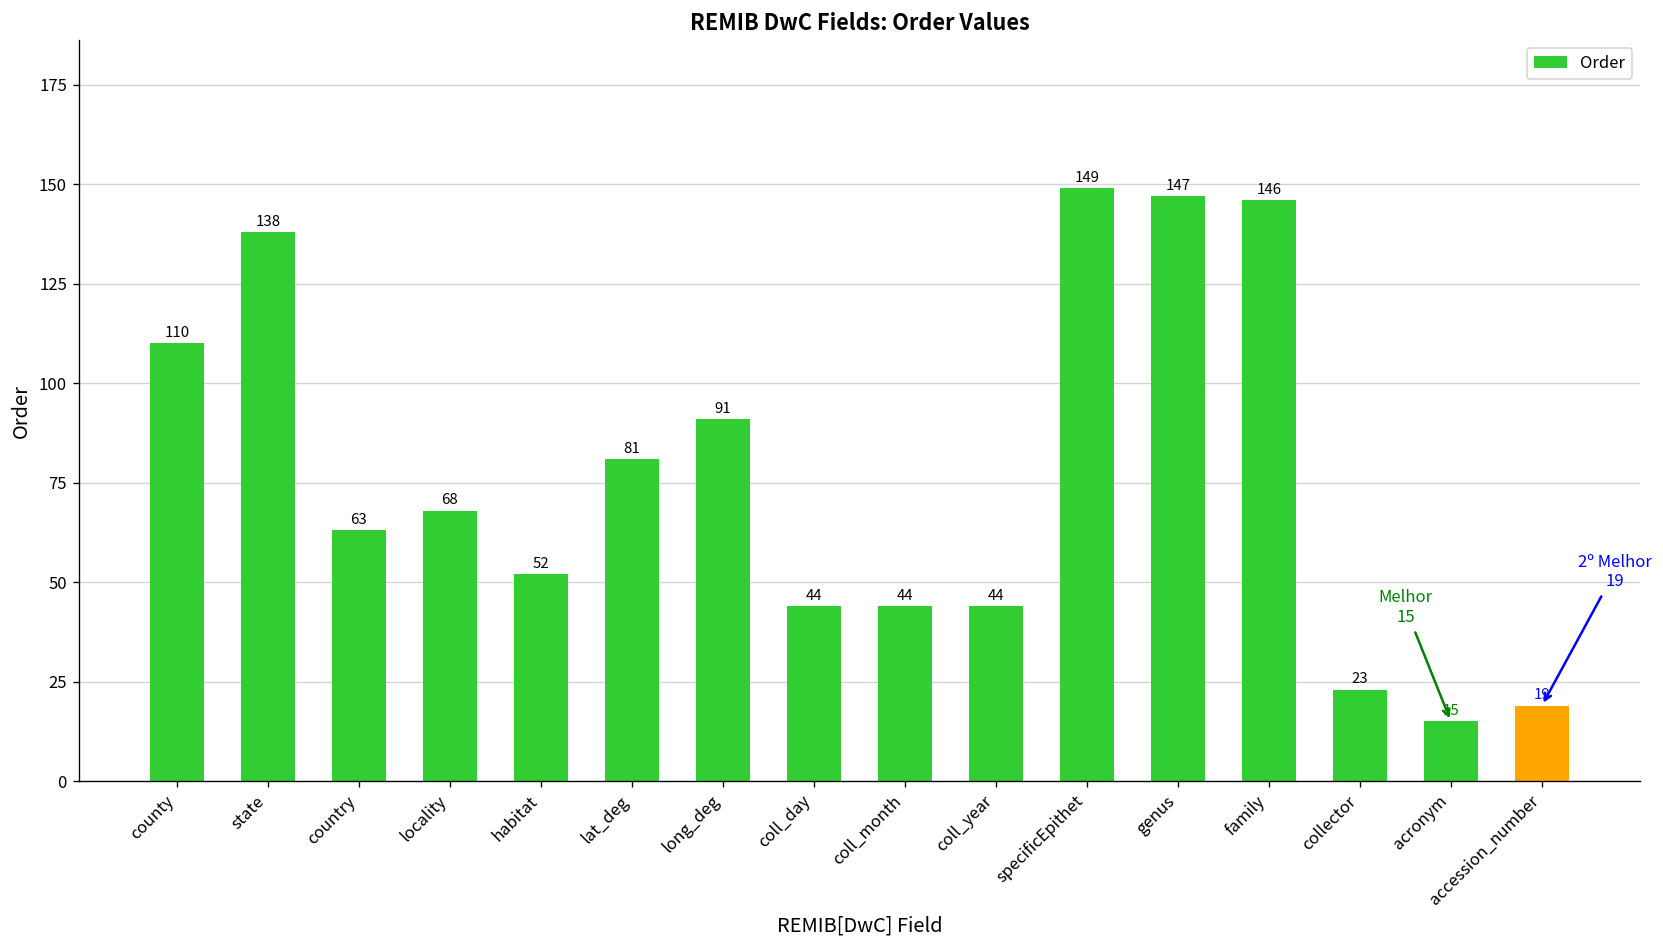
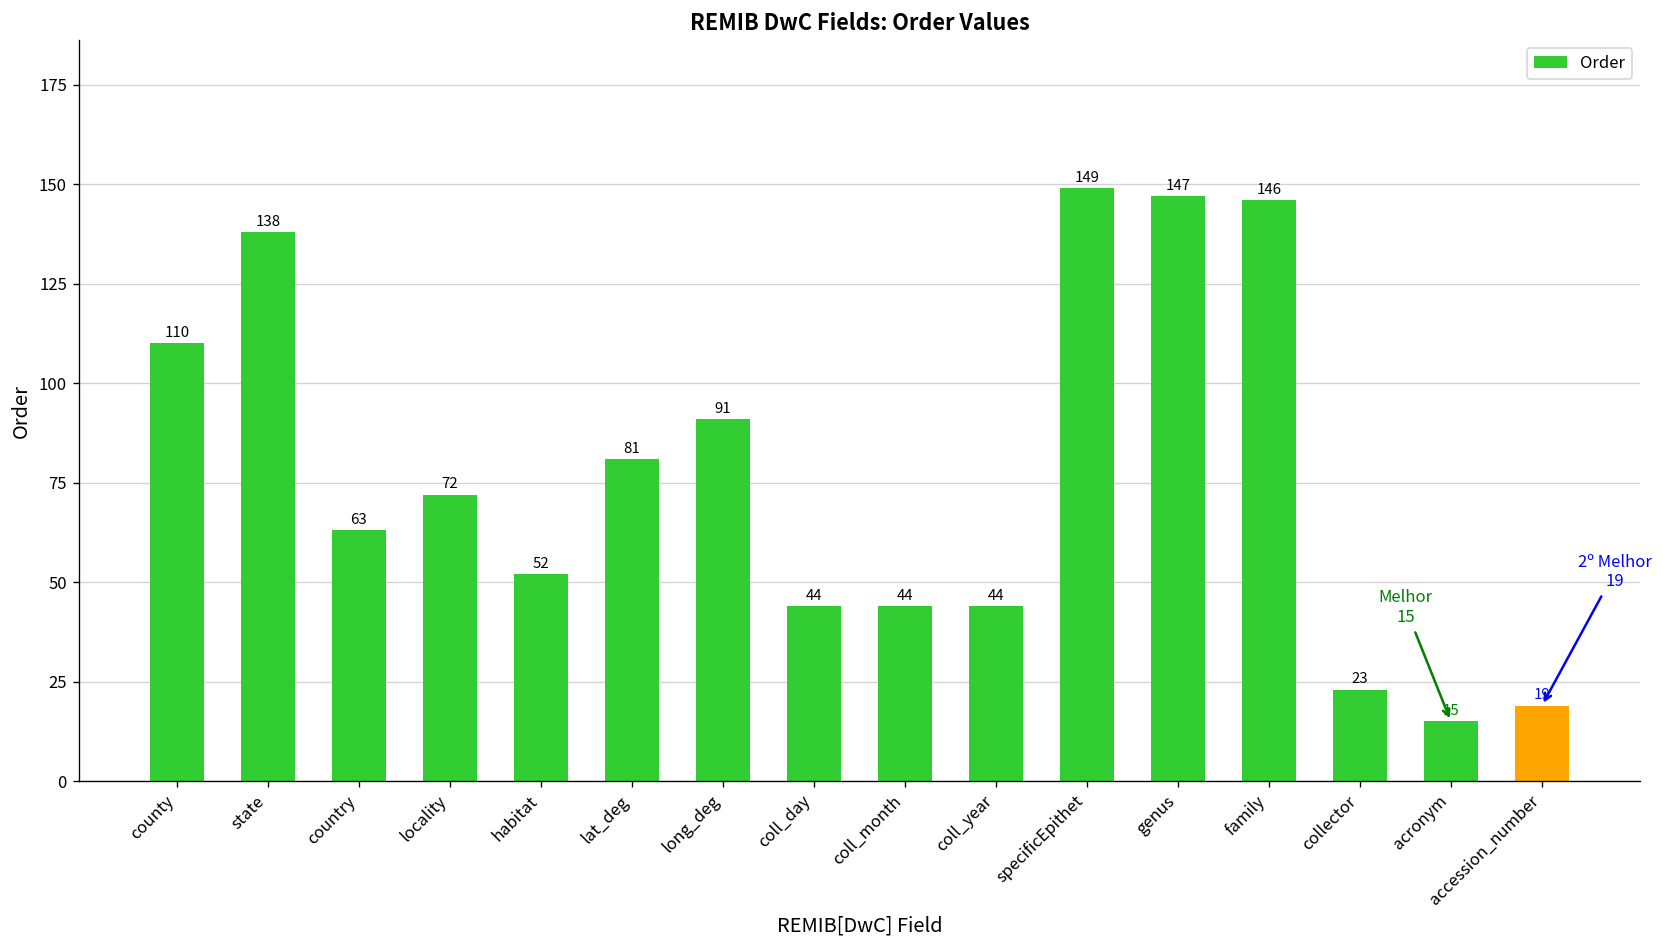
  {
    "county": 110,
    "state": 138,
    "country": 63,
-   "locality": 68,
+   "locality": 72,
    "habitat": 52,
    "lat_deg": 81,
    "long_deg": 91,
    "coll_day": 44,
    "coll_month": 44,
    "coll_year": 44,
    "specificEpithet": 149,
    "genus": 147,
    "family": 146,
    "collector": 23,
    "acronym": 15,
    "accession_number": 19
  }
